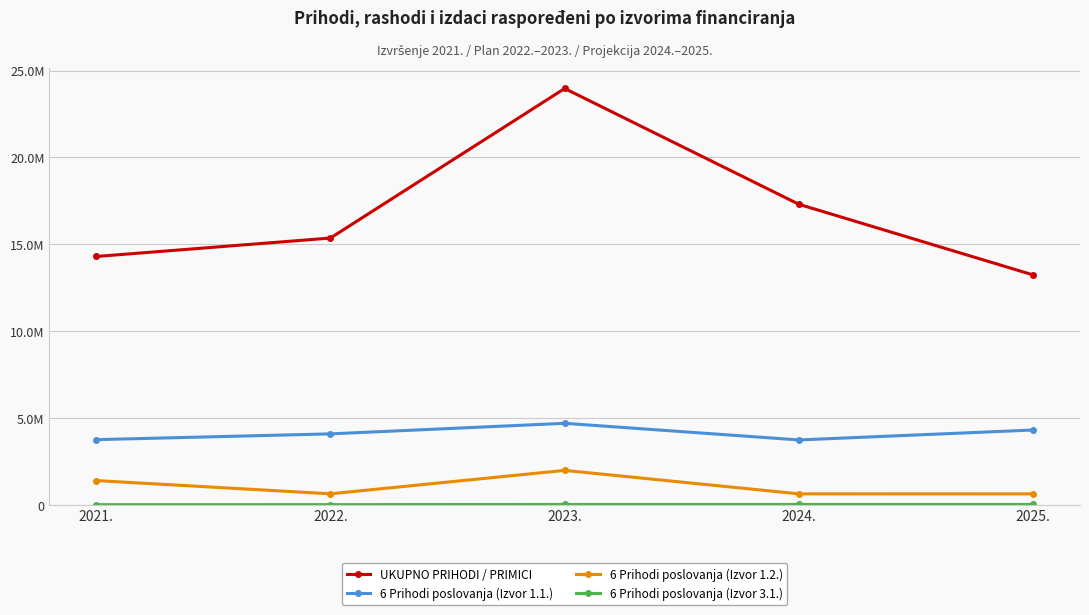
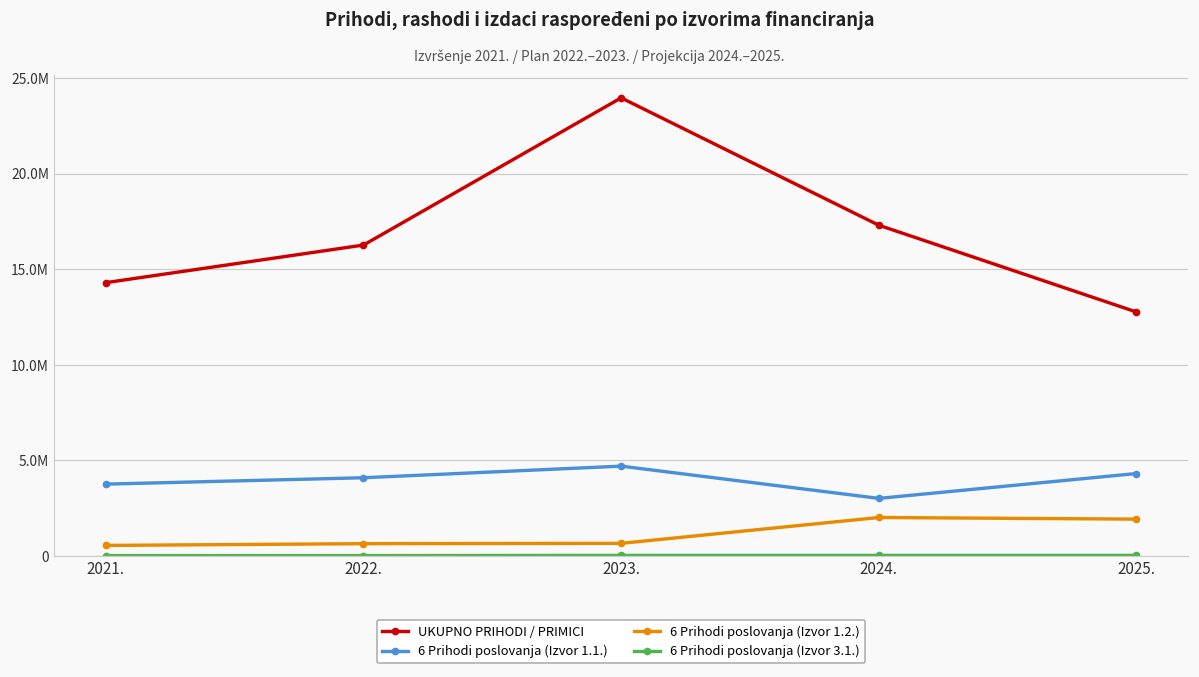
  {
    "UKUPNO PRIHODI / PRIMICI": {
      "2021.": 14300000,
-     "2022.": 15400000,
+     "2022.": 16300000,
      "2023.": 24000000,
      "2024.": 17300000,
-     "2025.": 13200000
+     "2025.": 12800000
    },
    "6 Prihodi poslovanja (Izvor 1.1.)": {
      "2021.": 3700000,
      "2022.": 4100000,
      "2023.": 4700000,
-     "2024.": 3700000,
+     "2024.": 3000000,
      "2025.": 4300000
    },
    "6 Prihodi poslovanja (Izvor 1.2.)": {
-     "2021.": 1400000,
+     "2021.": 500000,
      "2022.": 600000,
-     "2023.": 2000000,
-     "2024.": 600000,
-     "2025.": 600000
+     "2023.": 600000,
+     "2024.": 2000000,
+     "2025.": 1900000
    },
    "6 Prihodi poslovanja (Izvor 3.1.)": {
      "2021.": 0,
      "2022.": 0,
      "2023.": 0,
      "2024.": 0,
      "2025.": 0
    }
  }
